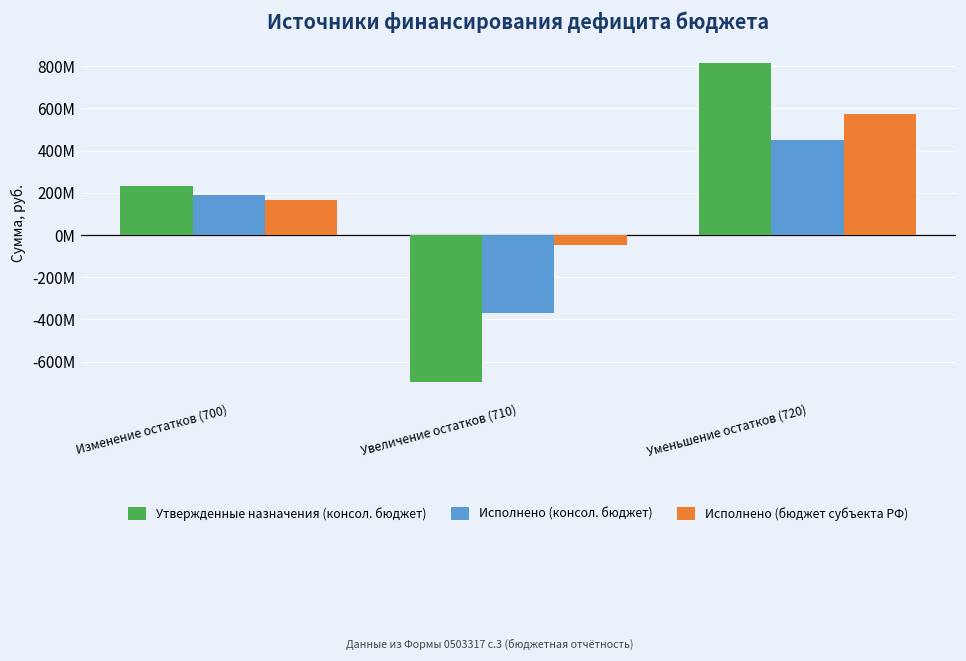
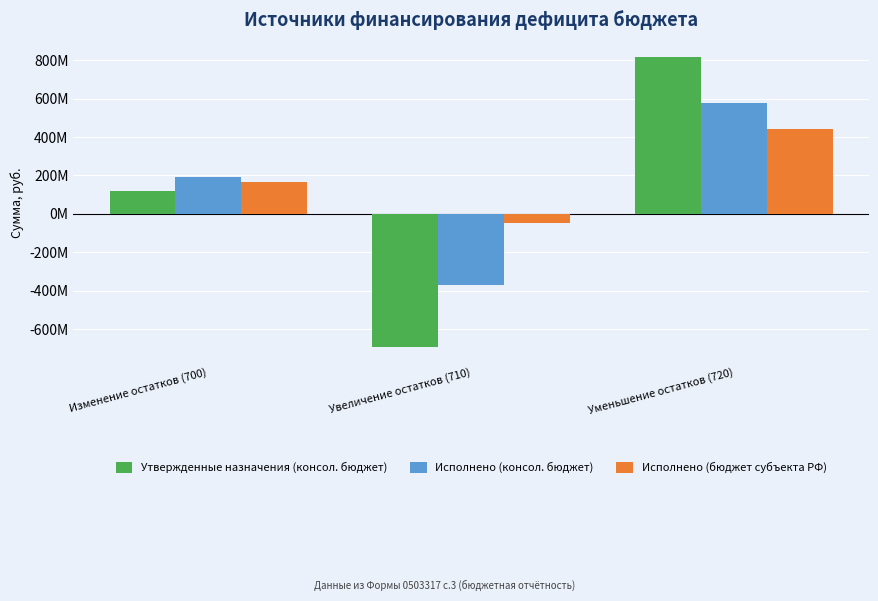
  {
    "Утвержденные назначения (консол. бюджет)": {
-     "Изменение остатков (700)": 230000000,
+     "Изменение остатков (700)": 120000000,
      "Увеличение остатков (710)": -700000000,
      "Уменьшение остатков (720)": 820000000
    },
    "Исполнено (консол. бюджет)": {
      "Изменение остатков (700)": 190000000,
      "Увеличение остатков (710)": -370000000,
-     "Уменьшение остатков (720)": 450000000
+     "Уменьшение остатков (720)": 580000000
    },
    "Исполнено (бюджет субъекта РФ)": {
      "Изменение остатков (700)": 160000000,
      "Увеличение остатков (710)": -50000000,
-     "Уменьшение остатков (720)": 570000000
+     "Уменьшение остатков (720)": 440000000
    }
  }
